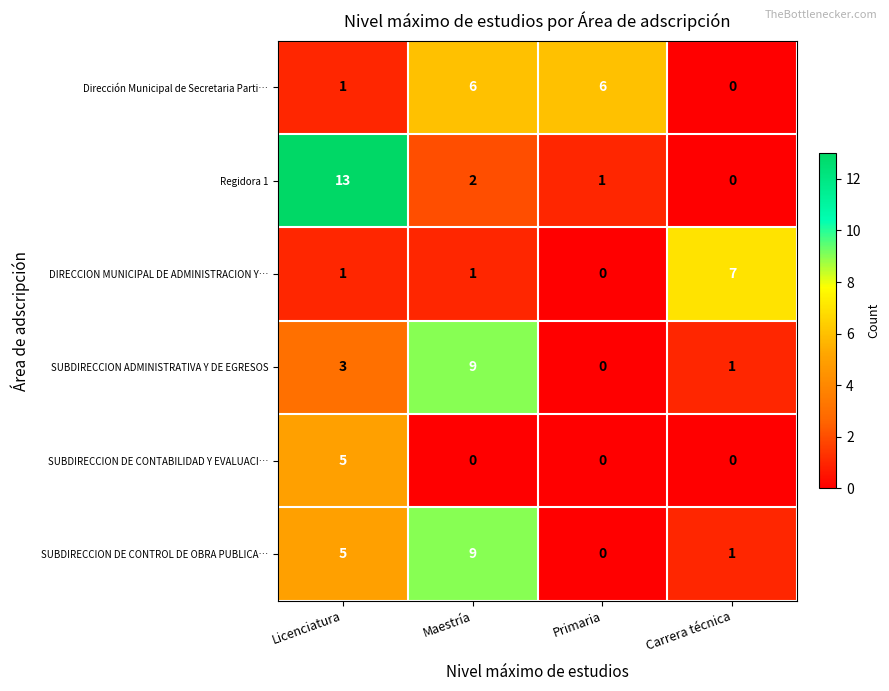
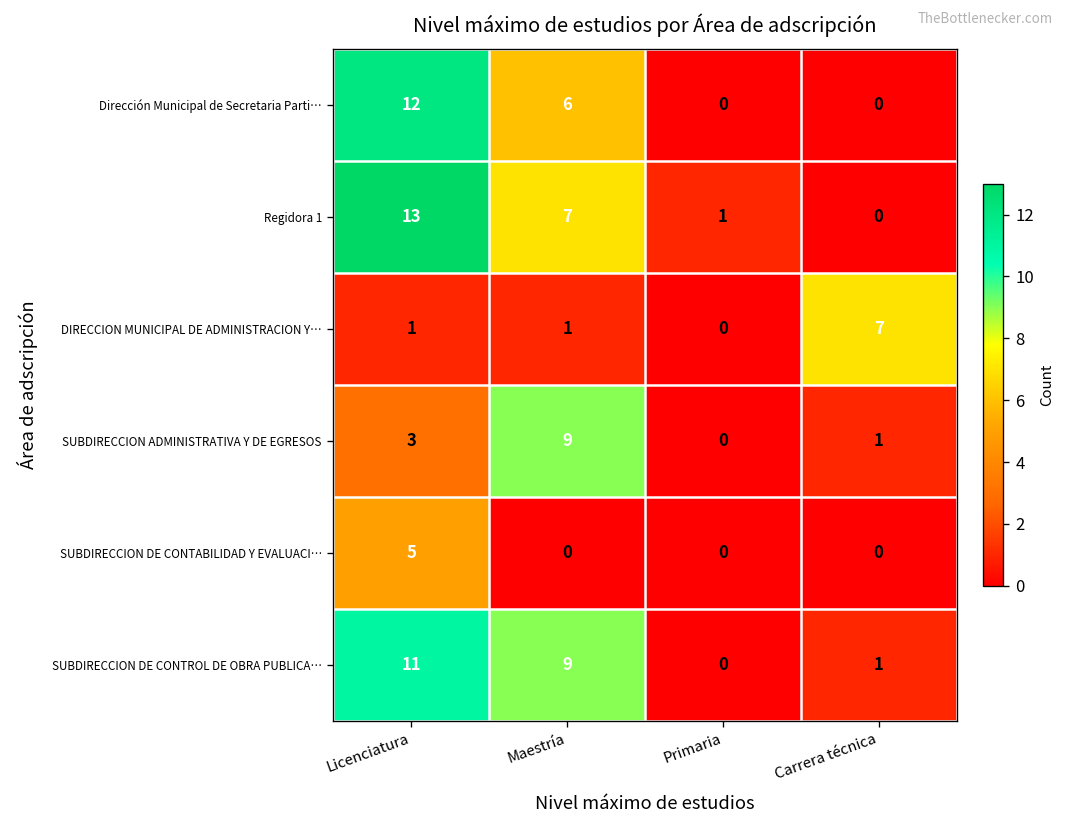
  {
    "Dirección Municipal de Secretaria Parti…": {
-     "Licenciatura": 1,
+     "Licenciatura": 12,
      "Maestría": 6,
-     "Primaria": 6,
+     "Primaria": 0,
      "Carrera técnica": 0
    },
    "Regidora 1": {
      "Licenciatura": 13,
-     "Maestría": 2,
+     "Maestría": 7,
      "Primaria": 1,
      "Carrera técnica": 0
    },
    "DIRECCION MUNICIPAL DE ADMINISTRACION Y…": {
      "Licenciatura": 1,
      "Maestría": 1,
      "Primaria": 0,
      "Carrera técnica": 7
    },
    "SUBDIRECCION ADMINISTRATIVA Y DE EGRESOS": {
      "Licenciatura": 3,
      "Maestría": 9,
      "Primaria": 0,
      "Carrera técnica": 1
    },
    "SUBDIRECCION DE CONTABILIDAD Y EVALUACI…": {
      "Licenciatura": 5,
      "Maestría": 0,
      "Primaria": 0,
      "Carrera técnica": 0
    },
    "SUBDIRECCION DE CONTROL DE OBRA PUBLICA…": {
-     "Licenciatura": 5,
+     "Licenciatura": 11,
      "Maestría": 9,
      "Primaria": 0,
      "Carrera técnica": 1
    }
  }
